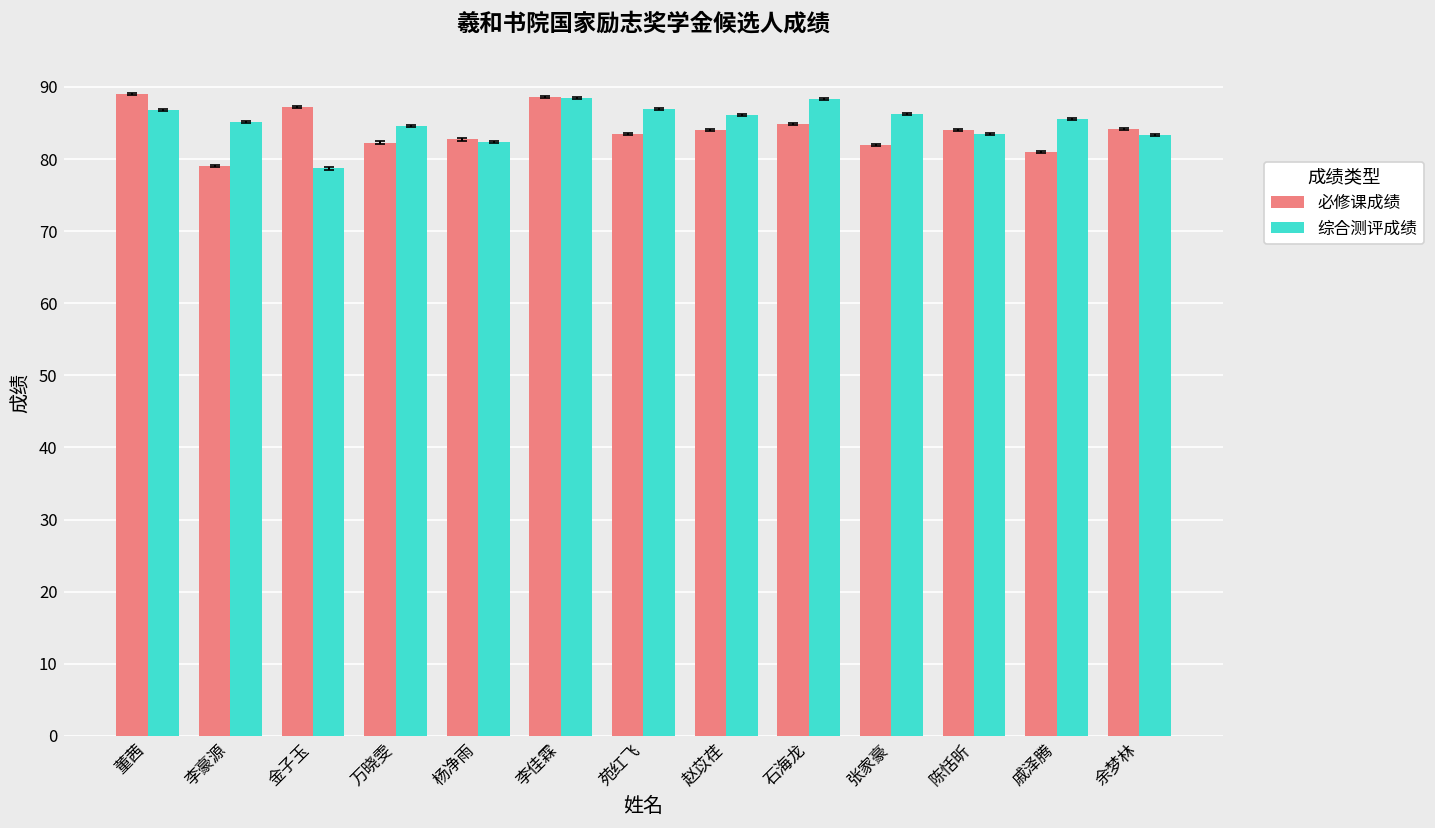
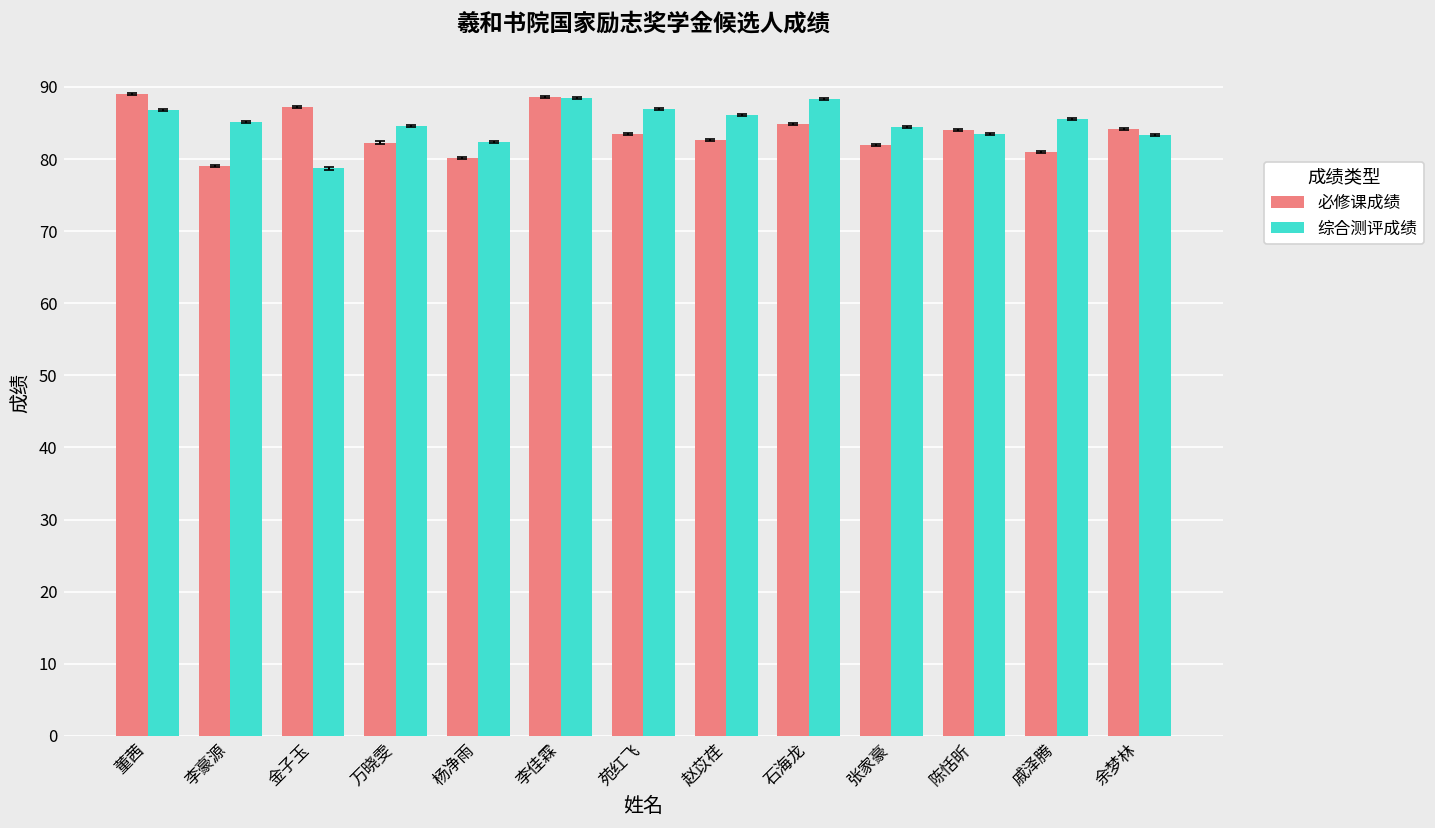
  {
    "必修课成绩": {
      "董茜": 89,
      "李豪源": 79,
      "金子玉": 87,
      "万晓雯": 82,
-     "杨净雨": 83,
+     "杨净雨": 80,
      "李佳霖": 89,
      "苑红飞": 83,
-     "赵苡荏": 84,
+     "赵苡荏": 83,
      "石海龙": 85,
      "张家豪": 82,
      "陈恬昕": 84,
      "戚泽腾": 81,
      "余梦林": 84
    },
    "综合测评成绩": {
      "董茜": 87,
      "李豪源": 85,
      "金子玉": 79,
      "万晓雯": 85,
      "杨净雨": 82,
      "李佳霖": 88,
      "苑红飞": 87,
      "赵苡荏": 86,
      "石海龙": 88,
-     "张家豪": 86,
+     "张家豪": 84,
      "陈恬昕": 84,
      "戚泽腾": 86,
      "余梦林": 83
    }
  }
